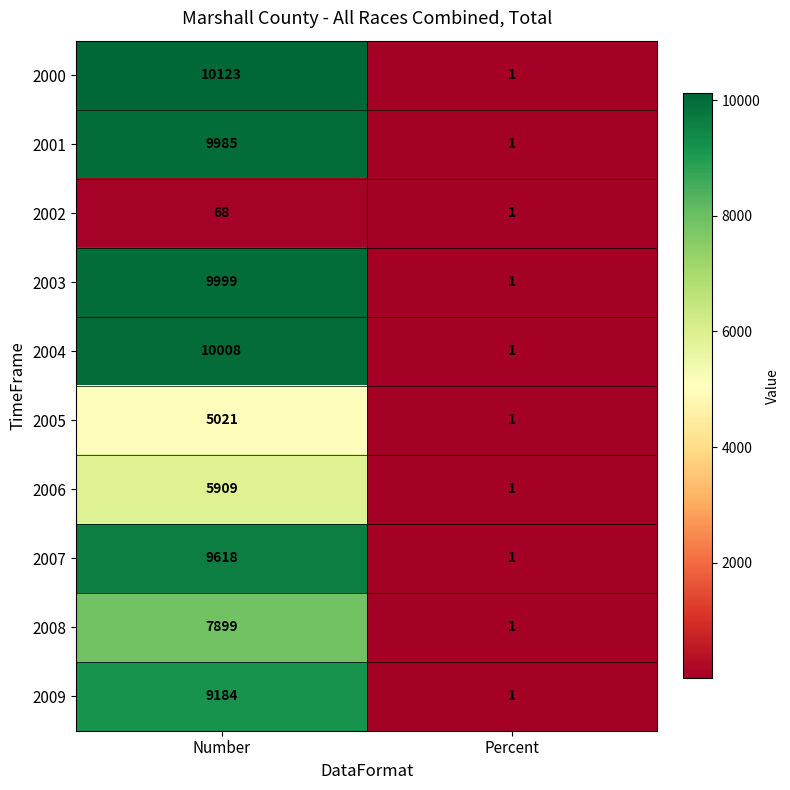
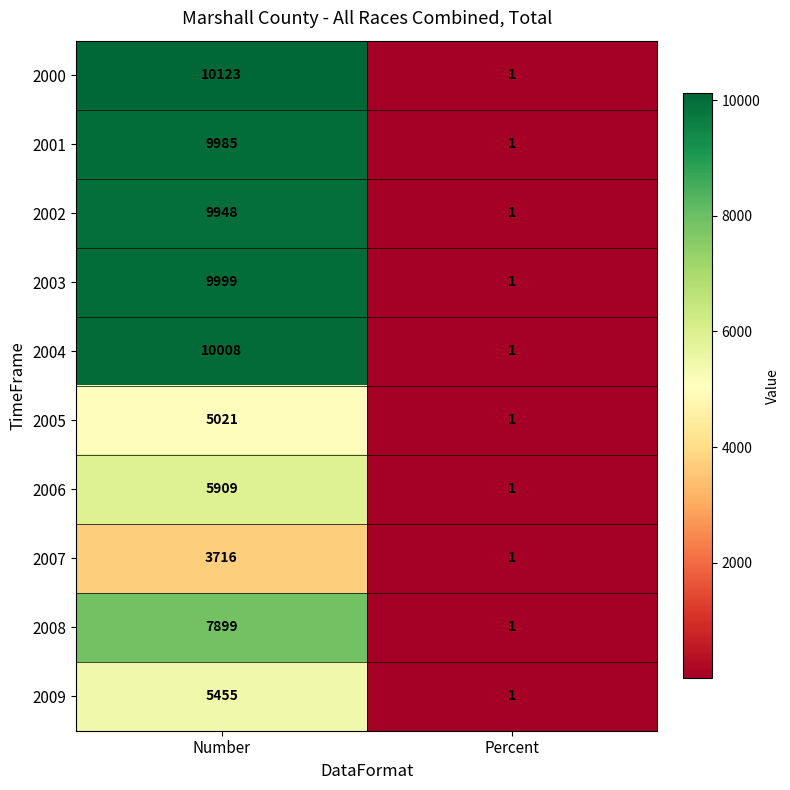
  {
    "2000": {
      "Number": 10123,
      "Percent": 1
    },
    "2001": {
      "Number": 9985,
      "Percent": 1
    },
    "2002": {
-     "Number": 68,
+     "Number": 9948,
      "Percent": 1
    },
    "2003": {
      "Number": 9999,
      "Percent": 1
    },
    "2004": {
      "Number": 10008,
      "Percent": 1
    },
    "2005": {
      "Number": 5021,
      "Percent": 1
    },
    "2006": {
      "Number": 5909,
      "Percent": 1
    },
    "2007": {
-     "Number": 9618,
+     "Number": 3716,
      "Percent": 1
    },
    "2008": {
      "Number": 7899,
      "Percent": 1
    },
    "2009": {
-     "Number": 9184,
+     "Number": 5455,
      "Percent": 1
    }
  }
